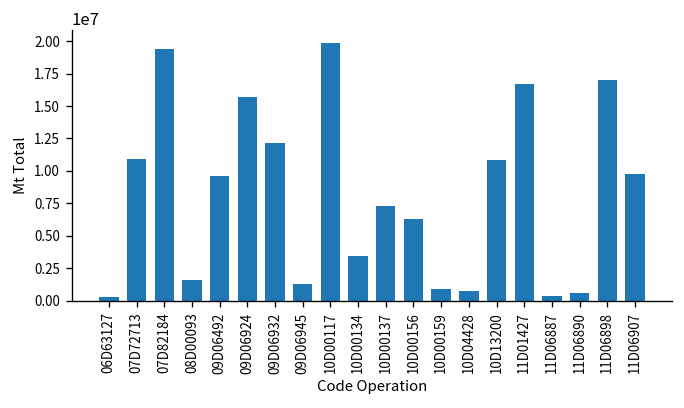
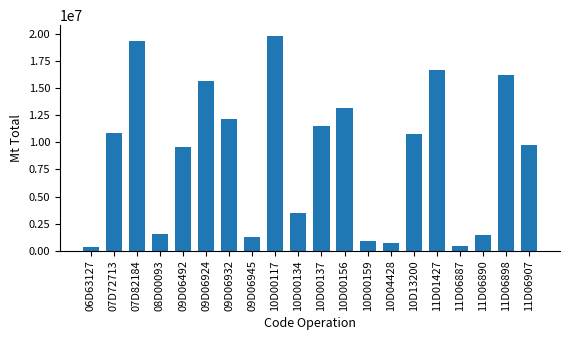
  {
    "06D63127": 300000,
    "07D72713": 10900000,
    "07D82184": 19400000,
    "08D00093": 1600000,
    "09D06492": 9600000,
    "09D06924": 15700000,
    "09D06932": 12200000,
    "09D06945": 1300000,
    "10D00117": 19900000,
    "10D00134": 3500000,
-   "10D00137": 7300000,
-   "10D00156": 6300000,
+   "10D00137": 11500000,
+   "10D00156": 13200000,
    "10D00159": 900000,
    "10D04428": 700000,
    "10D13200": 10800000,
    "11D01427": 16700000,
    "11D06887": 400000,
-   "11D06890": 600000,
-   "11D06898": 17000000,
+   "11D06890": 1400000,
+   "11D06898": 16300000,
    "11D06907": 9800000
  }
